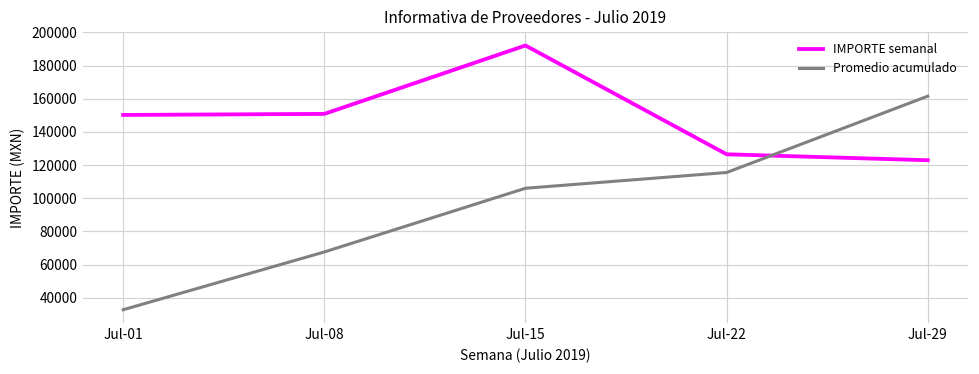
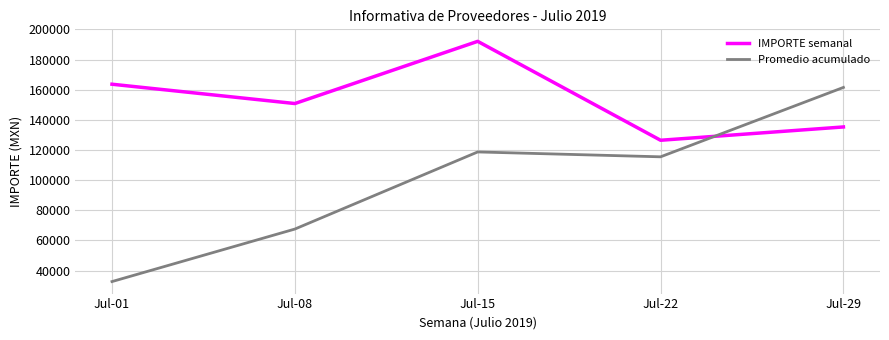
  {
    "IMPORTE semanal": {
-     "Jul-01": 150000,
+     "Jul-01": 164000,
      "Jul-08": 151000,
      "Jul-15": 192000,
      "Jul-22": 126000,
-     "Jul-29": 123000
+     "Jul-29": 135000
    },
    "Promedio acumulado": {
      "Jul-01": 33000,
      "Jul-08": 68000,
-     "Jul-15": 106000,
+     "Jul-15": 119000,
      "Jul-22": 115000,
      "Jul-29": 162000
    }
  }
